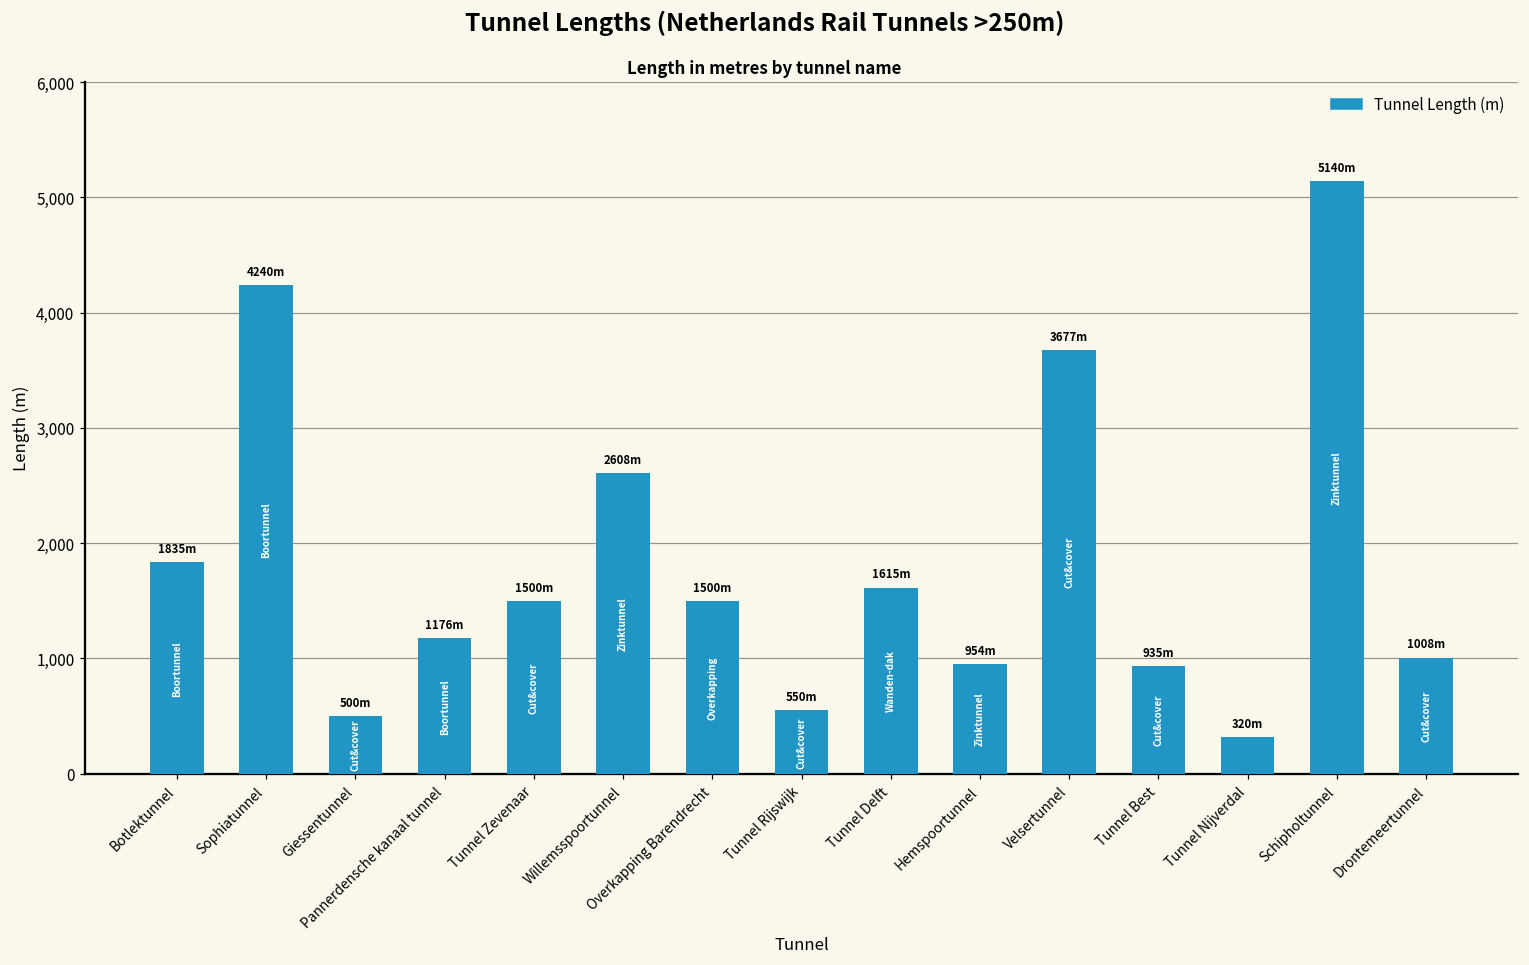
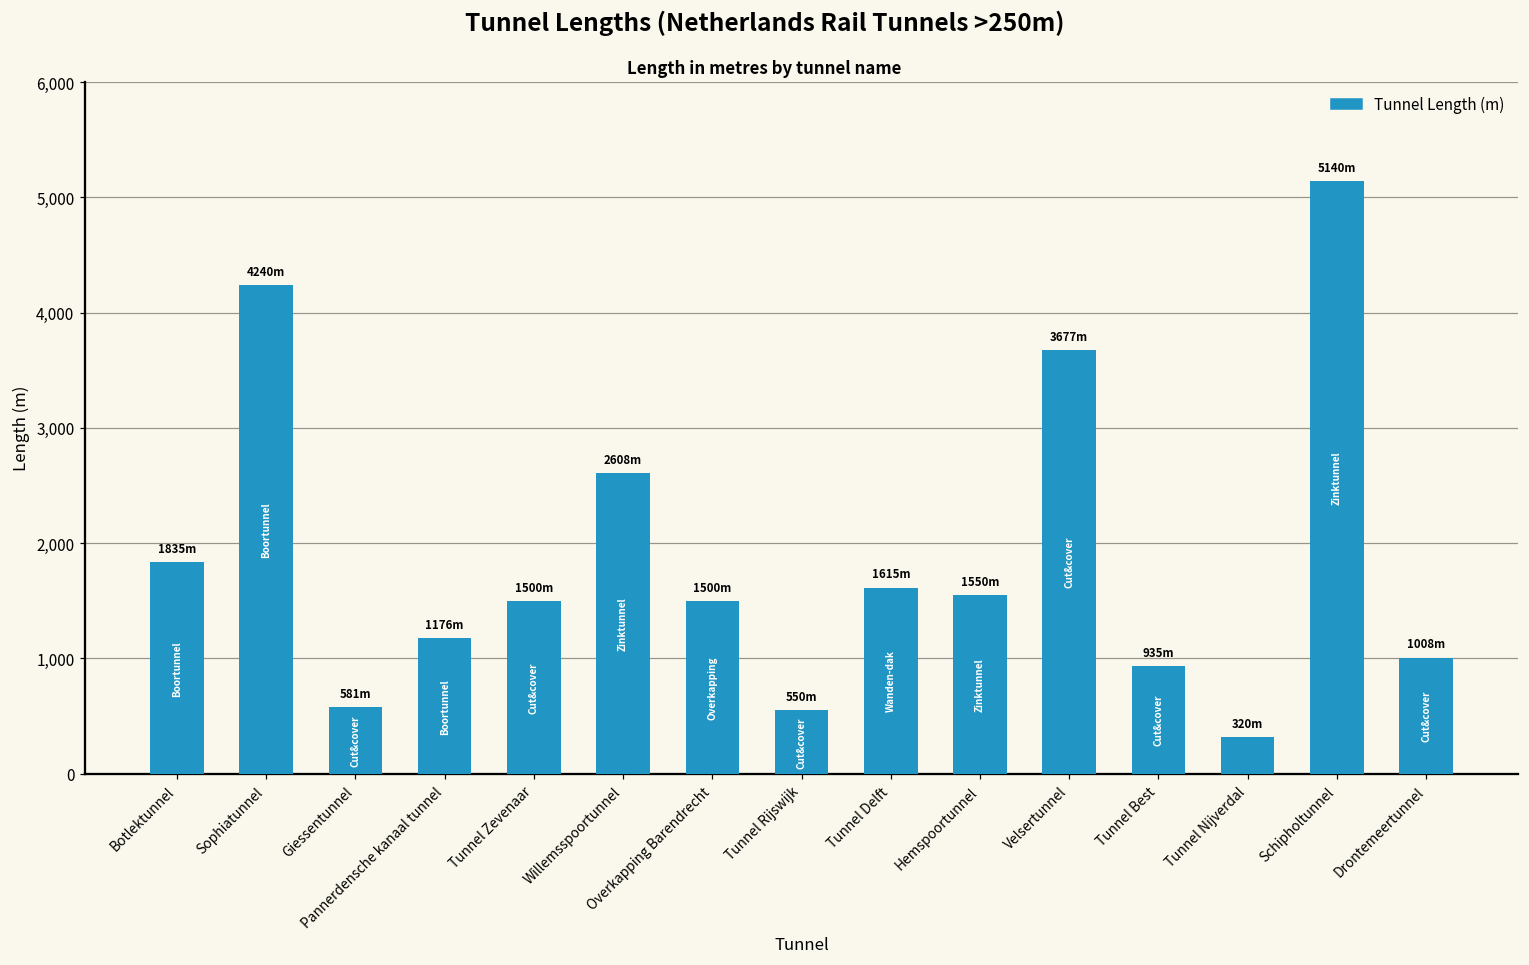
  {
    "Botlektunnel": "1835m",
    "Sophiatunnel": "4240m",
-   "Giessentunnel": "500m",
+   "Giessentunnel": "581m",
    "Pannerdensche kanaal tunnel": "1176m",
    "Tunnel Zevenaar": "1500m",
    "Willemsspoortunnel": "2608m",
    "Overkapping Barendrecht": "1500m",
    "Tunnel Rijswijk": "550m",
    "Tunnel Delft": "1615m",
-   "Hemspoortunnel": "954m",
+   "Hemspoortunnel": "1550m",
    "Velsertunnel": "3677m",
    "Tunnel Best": "935m",
    "Tunnel Nijverdal": "320m",
    "Schipholtunnel": "5140m",
    "Drontemeertunnel": "1008m"
  }
